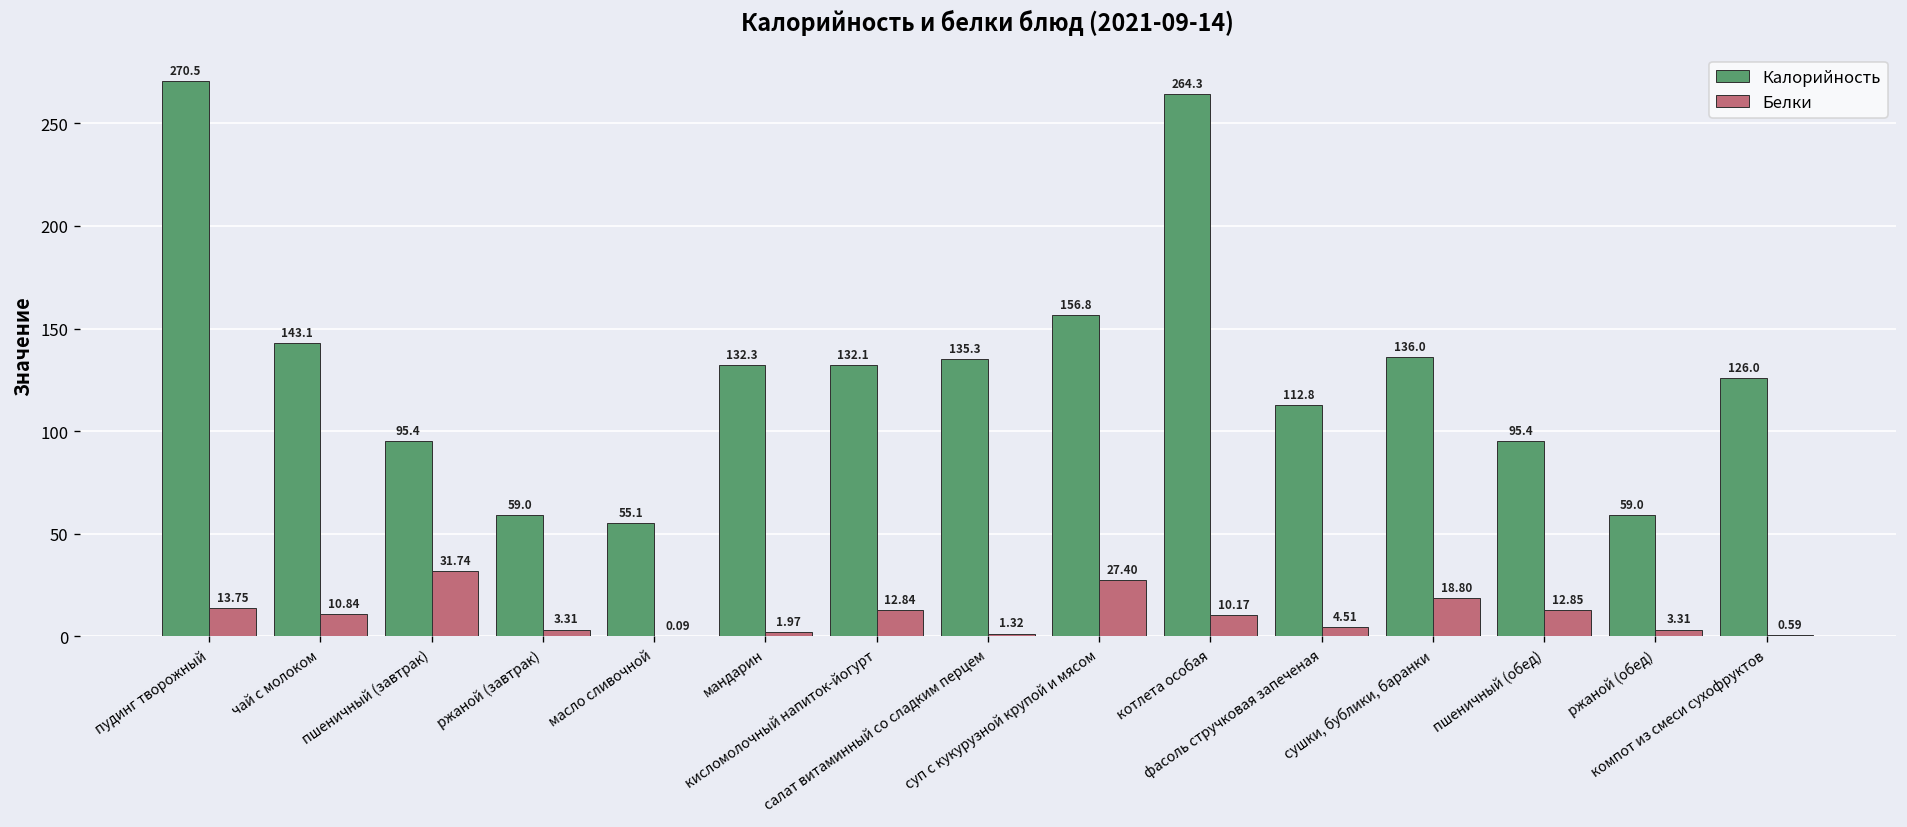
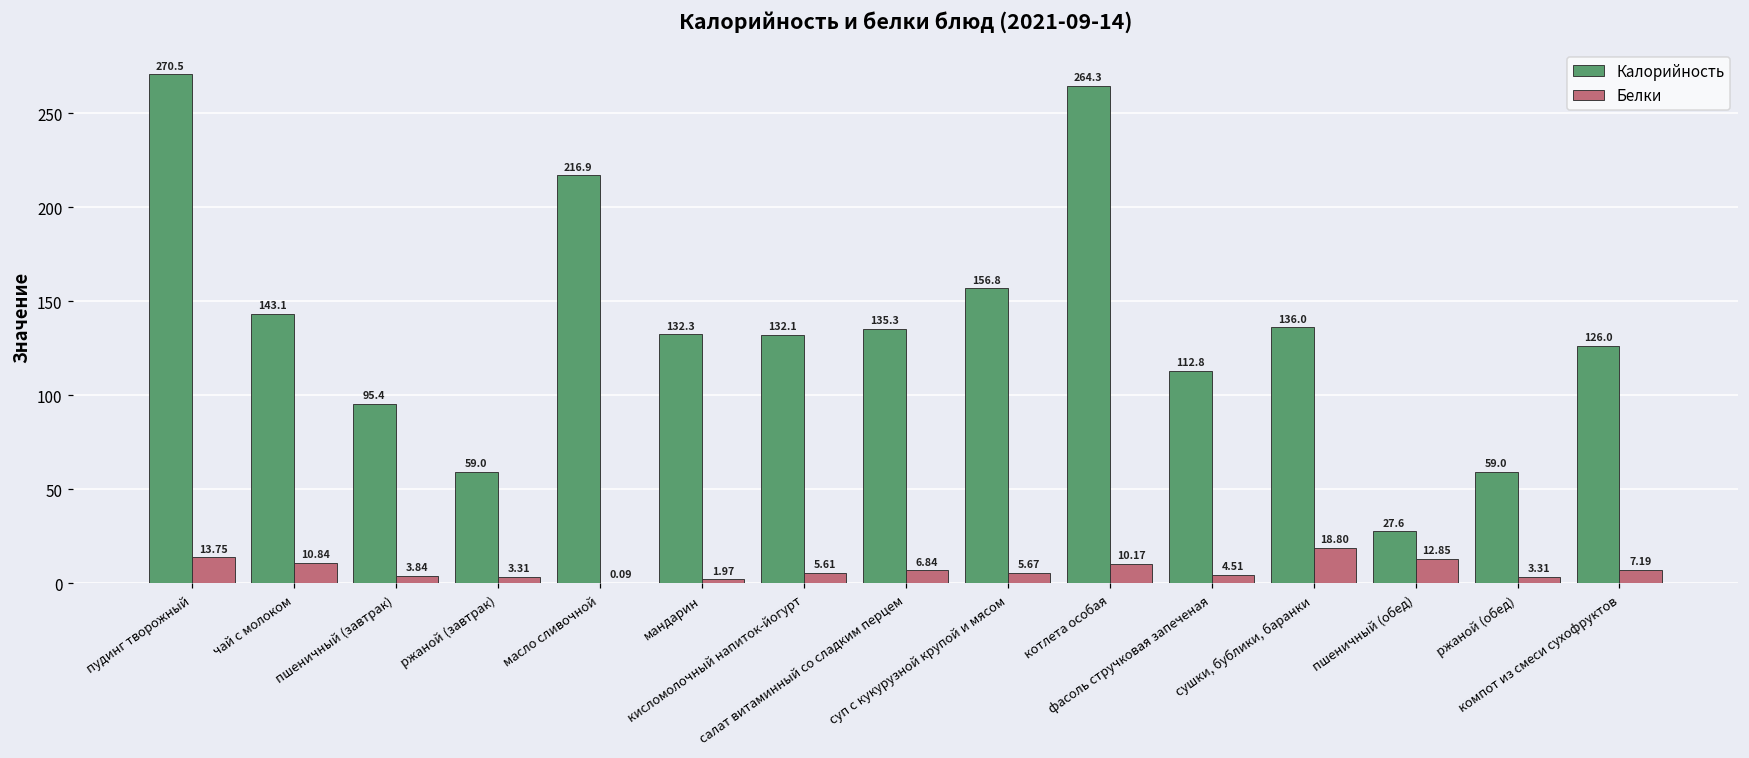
  {
    "Калорийность": {
      "пудинг творожный": 270.5,
      "чай с молоком": 143.1,
      "пшеничный (завтрак)": 95.4,
      "ржаной (завтрак)": 59.0,
-     "масло сливочной": 55.1,
+     "масло сливочной": 216.9,
      "мандарин": 132.3,
      "кисломолочный напиток-йогурт": 132.1,
      "салат витаминный со сладким перцем": 135.3,
      "суп с кукурузной крупой и мясом": 156.8,
      "котлета особая": 264.3,
      "фасоль стручковая запеченая": 112.8,
      "сушки, бублики, баранки": 136.0,
-     "пшеничный (обед)": 95.4,
+     "пшеничный (обед)": 27.6,
      "ржаной (обед)": 59.0,
      "компот из смеси сухофруктов": 126.0
    },
    "Белки": {
      "пудинг творожный": 13.75,
      "чай с молоком": 10.84,
-     "пшеничный (завтрак)": 31.74,
+     "пшеничный (завтрак)": 3.84,
      "ржаной (завтрак)": 3.31,
      "масло сливочной": 0.09,
      "мандарин": 1.97,
-     "кисломолочный напиток-йогурт": 12.84,
-     "салат витаминный со сладким перцем": 1.32,
-     "суп с кукурузной крупой и мясом": 27.40,
+     "кисломолочный напиток-йогурт": 5.61,
+     "салат витаминный со сладким перцем": 6.84,
+     "суп с кукурузной крупой и мясом": 5.67,
      "котлета особая": 10.17,
      "фасоль стручковая запеченая": 4.51,
      "сушки, бублики, баранки": 18.80,
      "пшеничный (обед)": 12.85,
      "ржаной (обед)": 3.31,
-     "компот из смеси сухофруктов": 0.59
+     "компот из смеси сухофруктов": 7.19
    }
  }
